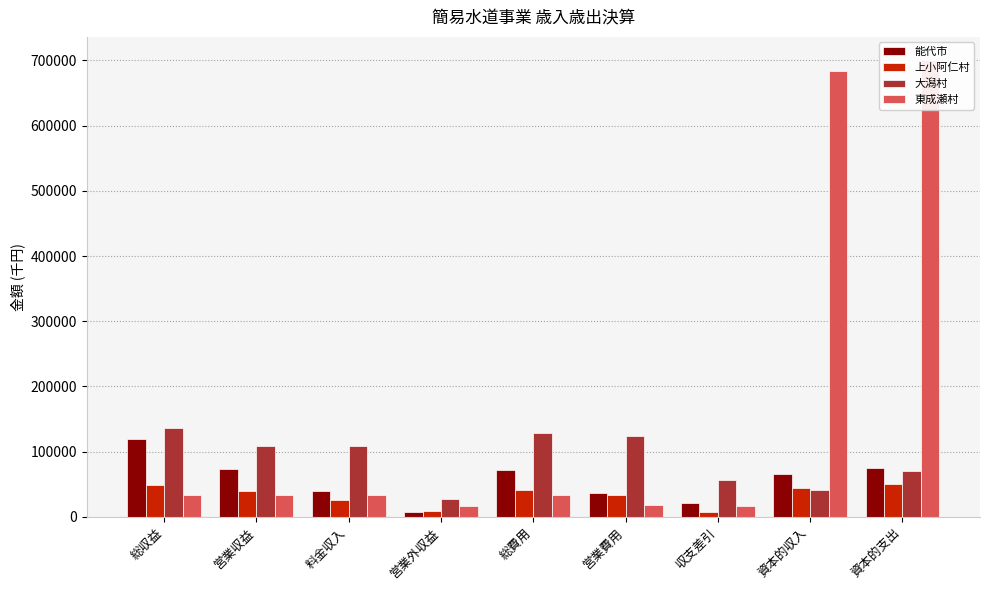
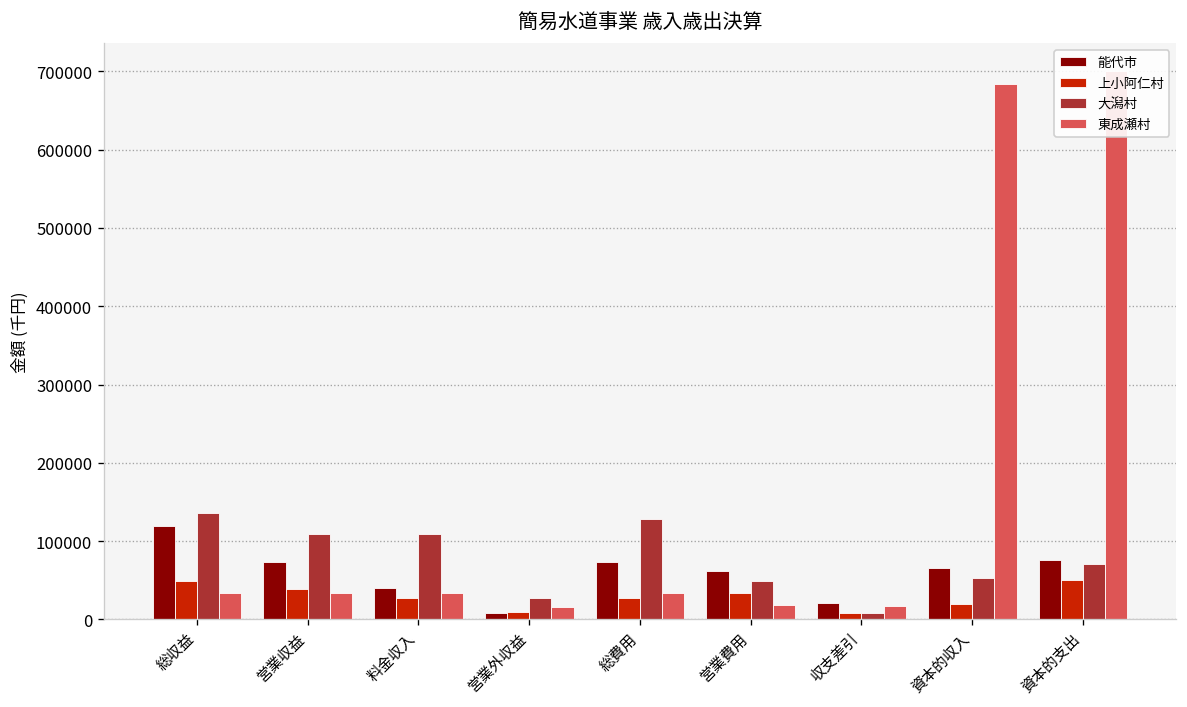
  {
    "能代市": {
      "総収益": 120000,
      "営業収益": 70000,
      "料金収入": 40000,
      "営業外収益": 10000,
      "総費用": 70000,
-     "営業費用": 40000,
+     "営業費用": 60000,
      "収支差引": 20000,
      "資本的収入": 70000,
      "資本的支出": 80000
    },
    "上小阿仁村": {
      "総収益": 50000,
      "営業収益": 40000,
      "料金収入": 30000,
      "営業外収益": 10000,
-     "総費用": 40000,
+     "総費用": 30000,
      "営業費用": 30000,
      "収支差引": 10000,
-     "資本的収入": 40000,
+     "資本的収入": 20000,
      "資本的支出": 50000
    },
    "大潟村": {
      "総収益": 140000,
      "営業収益": 110000,
      "料金収入": 110000,
      "営業外収益": 30000,
      "総費用": 130000,
-     "営業費用": 120000,
-     "収支差引": 60000,
-     "資本的収入": 40000,
+     "営業費用": 50000,
+     "収支差引": 10000,
+     "資本的収入": 50000,
      "資本的支出": 70000
    },
    "東成瀬村": {
      "総収益": 30000,
      "営業収益": 30000,
      "料金収入": 30000,
      "営業外収益": 20000,
      "総費用": 30000,
      "営業費用": 20000,
      "収支差引": 20000,
      "資本的収入": 680000
    }
  }
